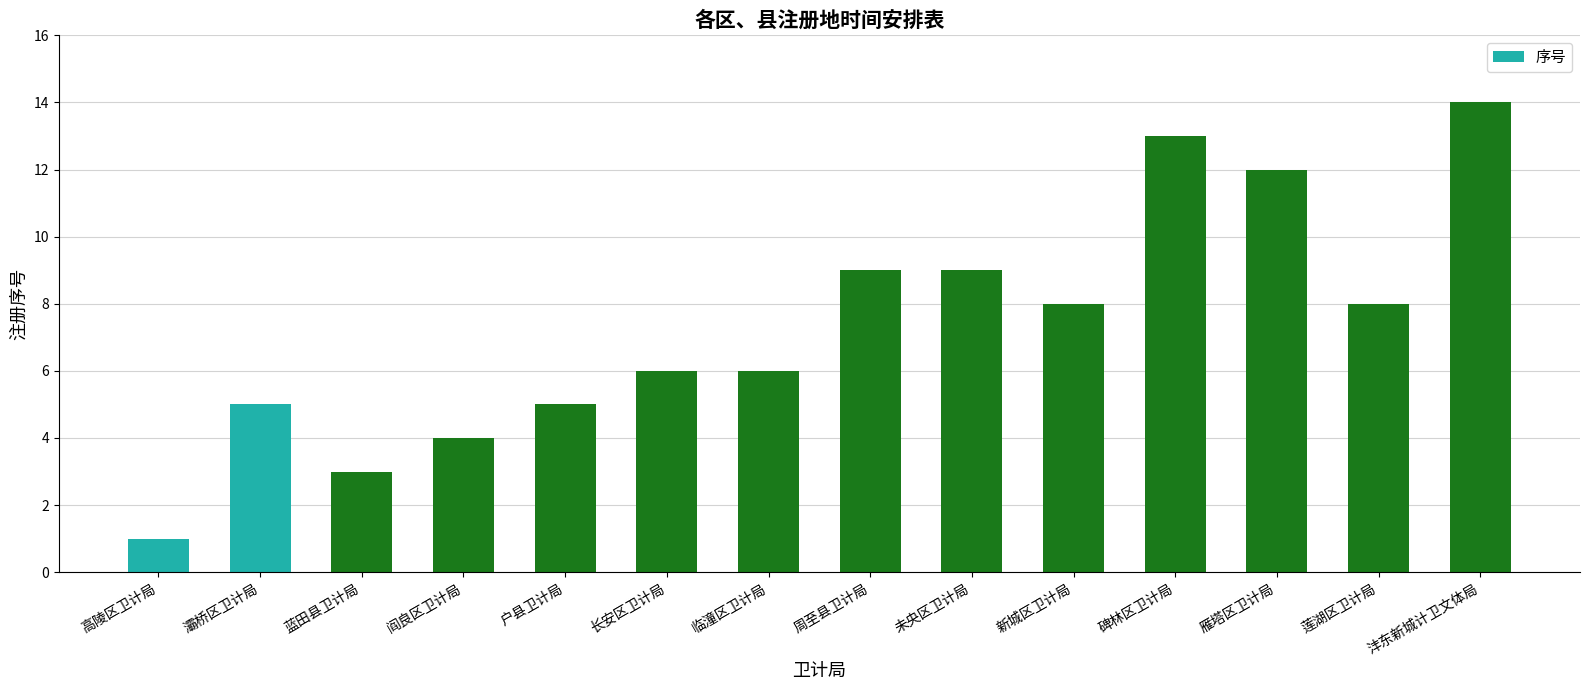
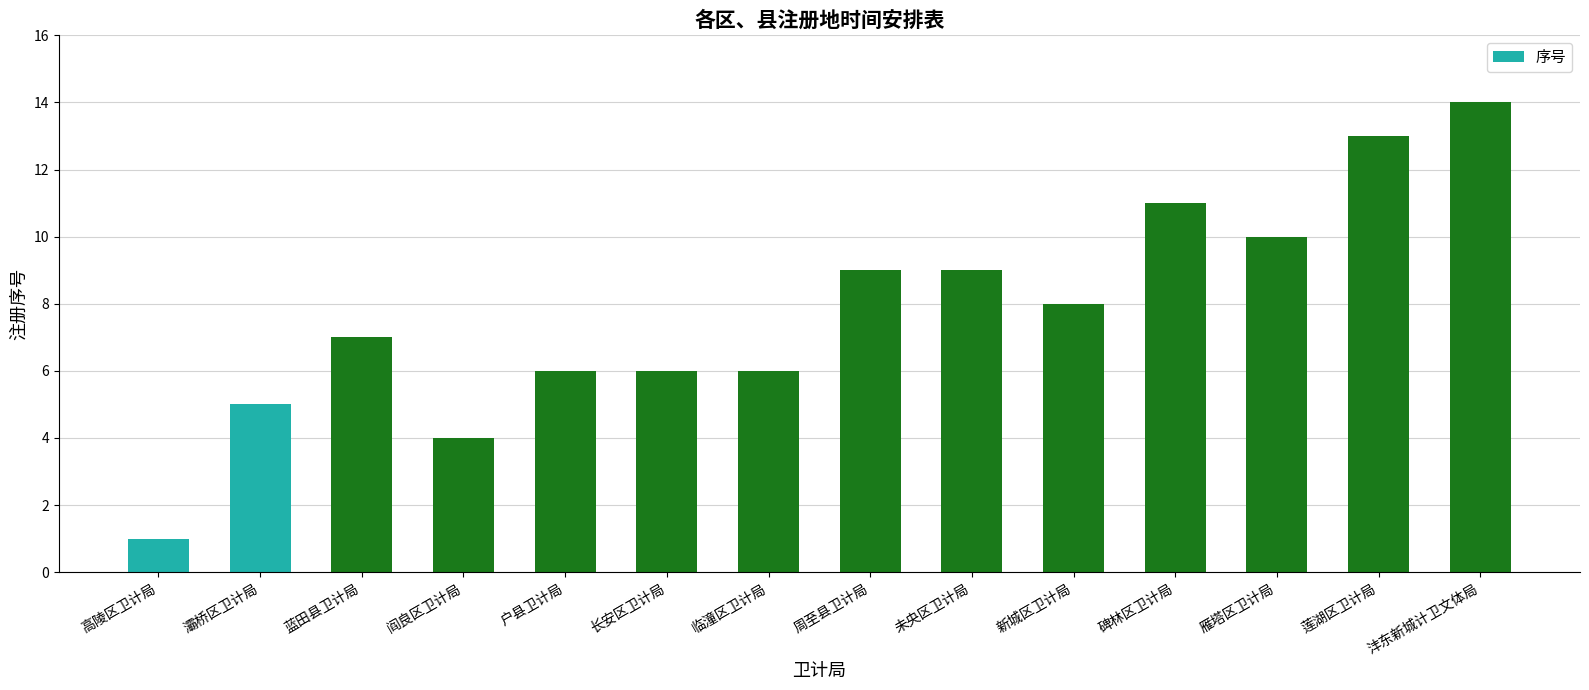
  {
    "高陵区卫计局": 1,
    "灞桥区卫计局": 5,
-   "蓝田县卫计局": 3,
+   "蓝田县卫计局": 7,
    "阎良区卫计局": 4,
-   "户县卫计局": 5,
+   "户县卫计局": 6,
    "长安区卫计局": 6,
    "临潼区卫计局": 6,
    "周至县卫计局": 9,
    "未央区卫计局": 9,
    "新城区卫计局": 8,
-   "碑林区卫计局": 13,
-   "雁塔区卫计局": 12,
-   "莲湖区卫计局": 8,
+   "碑林区卫计局": 11,
+   "雁塔区卫计局": 10,
+   "莲湖区卫计局": 13,
    "沣东新城计卫文体局": 14
  }
